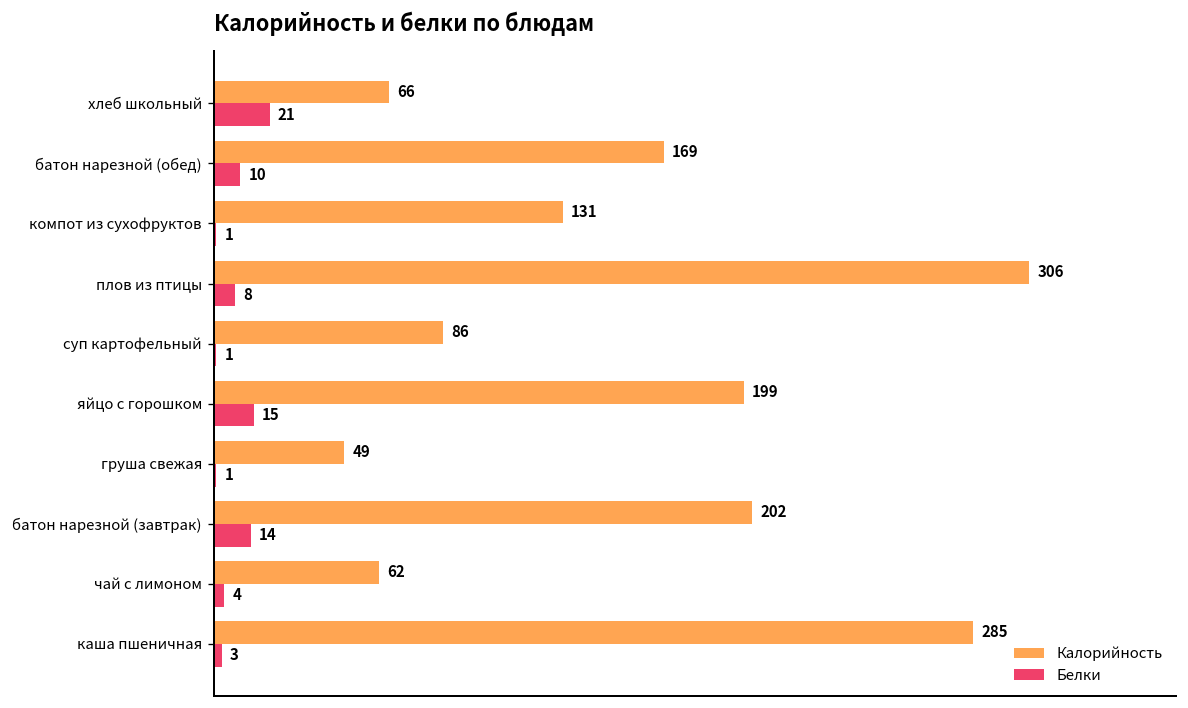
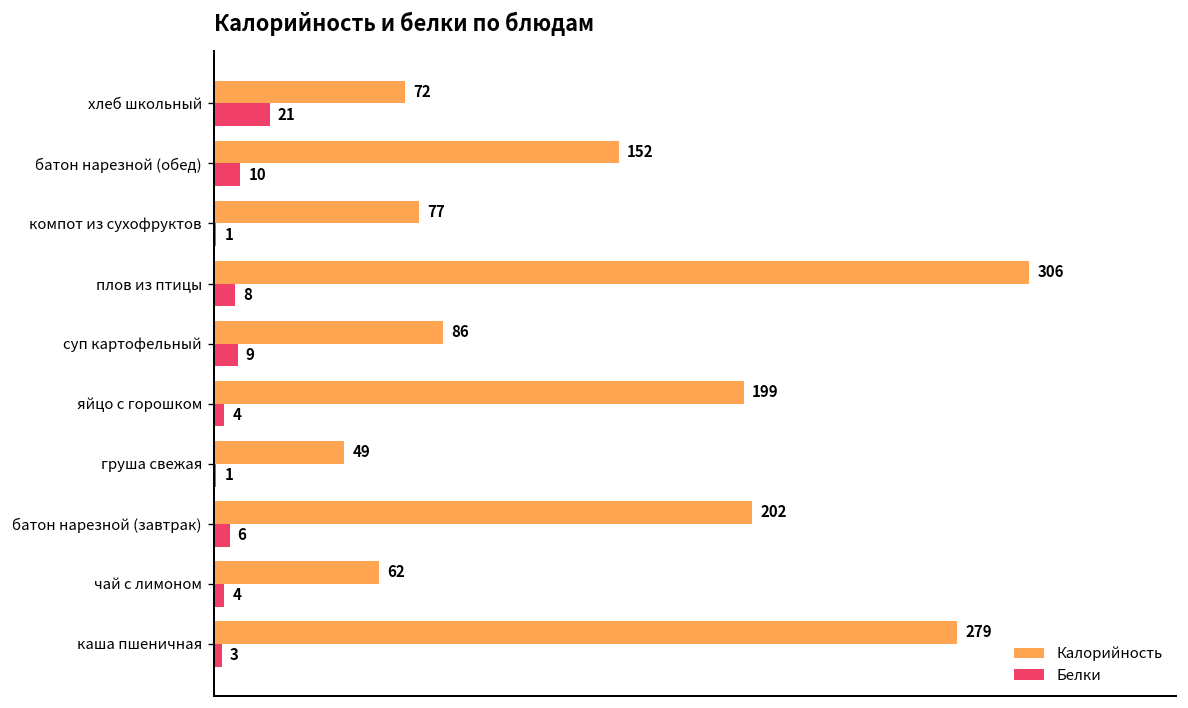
  {
    "Калорийность": {
-     "хлеб школьный": 66,
-     "батон нарезной (обед)": 169,
-     "компот из сухофруктов": 131,
+     "хлеб школьный": 72,
+     "батон нарезной (обед)": 152,
+     "компот из сухофруктов": 77,
      "плов из птицы": 306,
      "суп картофельный": 86,
      "яйцо с горошком": 199,
      "груша свежая": 49,
      "батон нарезной (завтрак)": 202,
      "чай с лимоном": 62,
-     "каша пшеничная": 285
+     "каша пшеничная": 279
    },
    "Белки": {
      "хлеб школьный": 21,
      "батон нарезной (обед)": 10,
      "компот из сухофруктов": 1,
      "плов из птицы": 8,
-     "суп картофельный": 1,
-     "яйцо с горошком": 15,
+     "суп картофельный": 9,
+     "яйцо с горошком": 4,
      "груша свежая": 1,
-     "батон нарезной (завтрак)": 14,
+     "батон нарезной (завтрак)": 6,
      "чай с лимоном": 4,
      "каша пшеничная": 3
    }
  }
